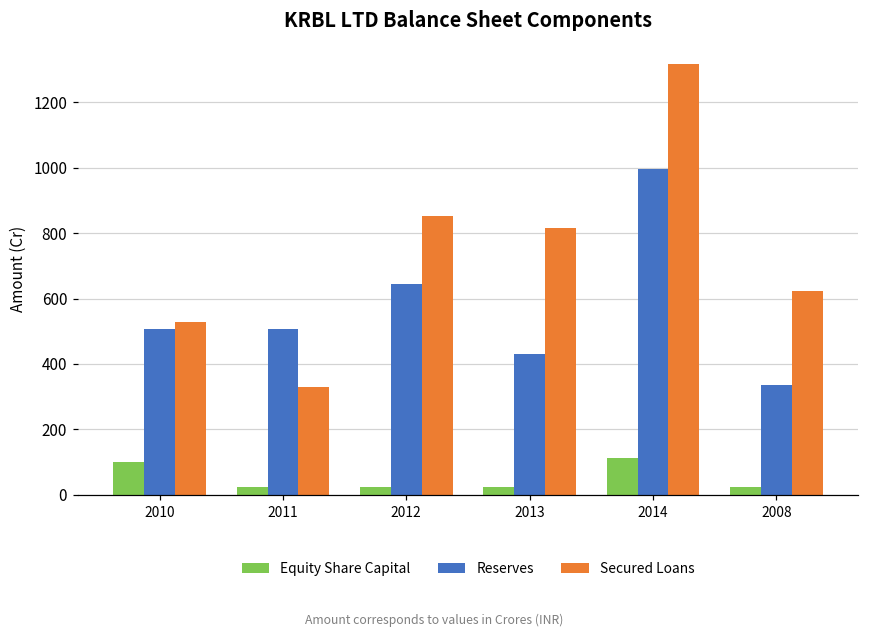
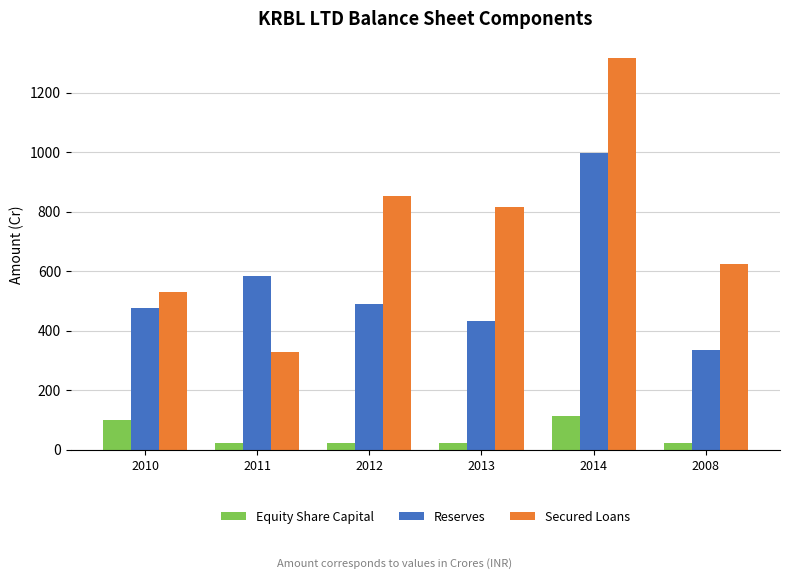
  {
    "Equity Share Capital": {
      "2010": 100,
      "2011": 20,
      "2012": 20,
      "2013": 20,
      "2014": 110,
      "2008": 20
    },
    "Reserves": {
-     "2010": 510,
-     "2011": 510,
-     "2012": 650,
+     "2010": 480,
+     "2011": 580,
+     "2012": 490,
      "2013": 430,
      "2014": 1000,
      "2008": 340
    },
    "Secured Loans": {
      "2010": 530,
      "2011": 330,
      "2012": 850,
      "2013": 810,
      "2014": 1320,
      "2008": 620
    }
  }
